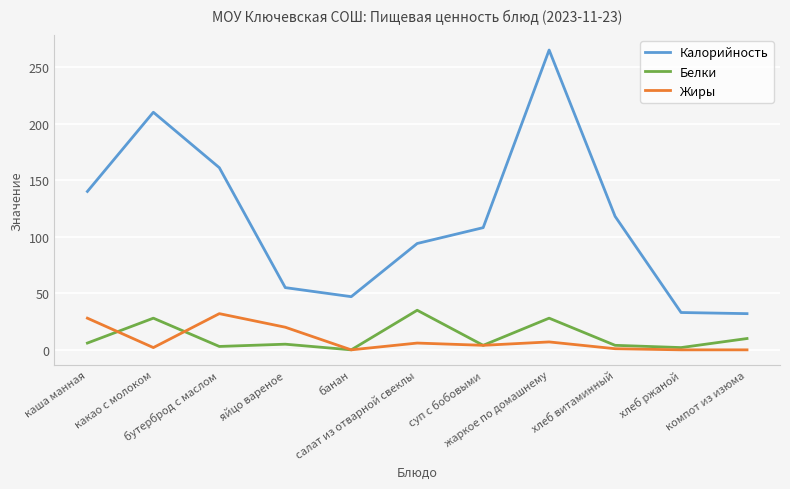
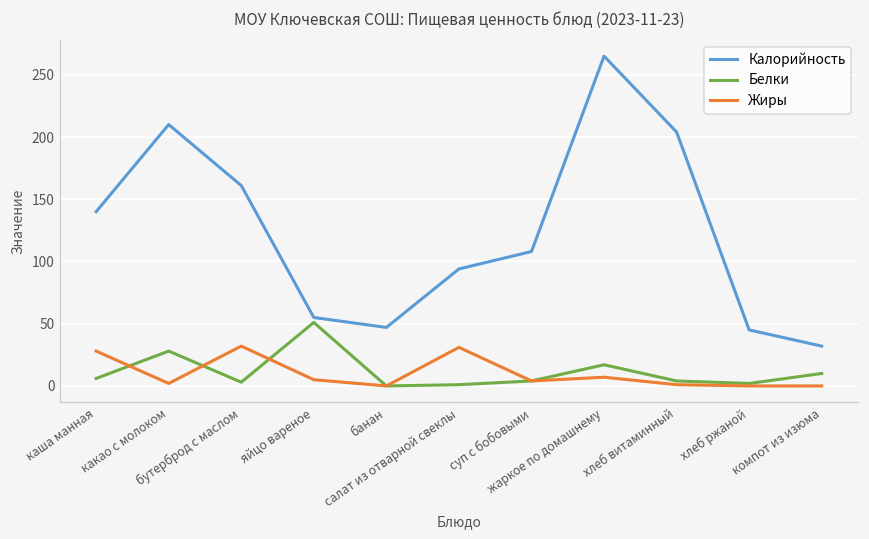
  {
    "Калорийность": {
      "каша манная": 140,
      "какао с молоком": 210,
      "бутерброд с маслом": 161,
      "яйцо вареное": 55,
      "банан": 47,
      "салат из отварной свеклы": 94,
      "суп с бобовыми": 108,
      "жаркое по домашнему": 265,
-     "хлеб витаминный": 118,
-     "хлеб ржаной": 33,
+     "хлеб витаминный": 204,
+     "хлеб ржаной": 45,
      "компот из изюма": 32
    },
    "Белки": {
      "каша манная": 6,
      "какао с молоком": 28,
      "бутерброд с маслом": 3,
-     "яйцо вареное": 5,
-     "салат из отварной свеклы": 35,
-     "жаркое по домашнему": 28,
+     "яйцо вареное": 51,
+     "салат из отварной свеклы": 1,
+     "жаркое по домашнему": 17,
      "хлеб витаминный": 4,
      "компот из изюма": 10
    },
    "Жиры": {
      "каша манная": 28,
      "какао с молоком": 2,
      "бутерброд с маслом": 32,
-     "яйцо вареное": 20,
-     "салат из отварной свеклы": 6,
+     "яйцо вареное": 5,
+     "салат из отварной свеклы": 31,
      "жаркое по домашнему": 7,
      "хлеб витаминный": 1,
      "компот из изюма": 0
    }
  }
